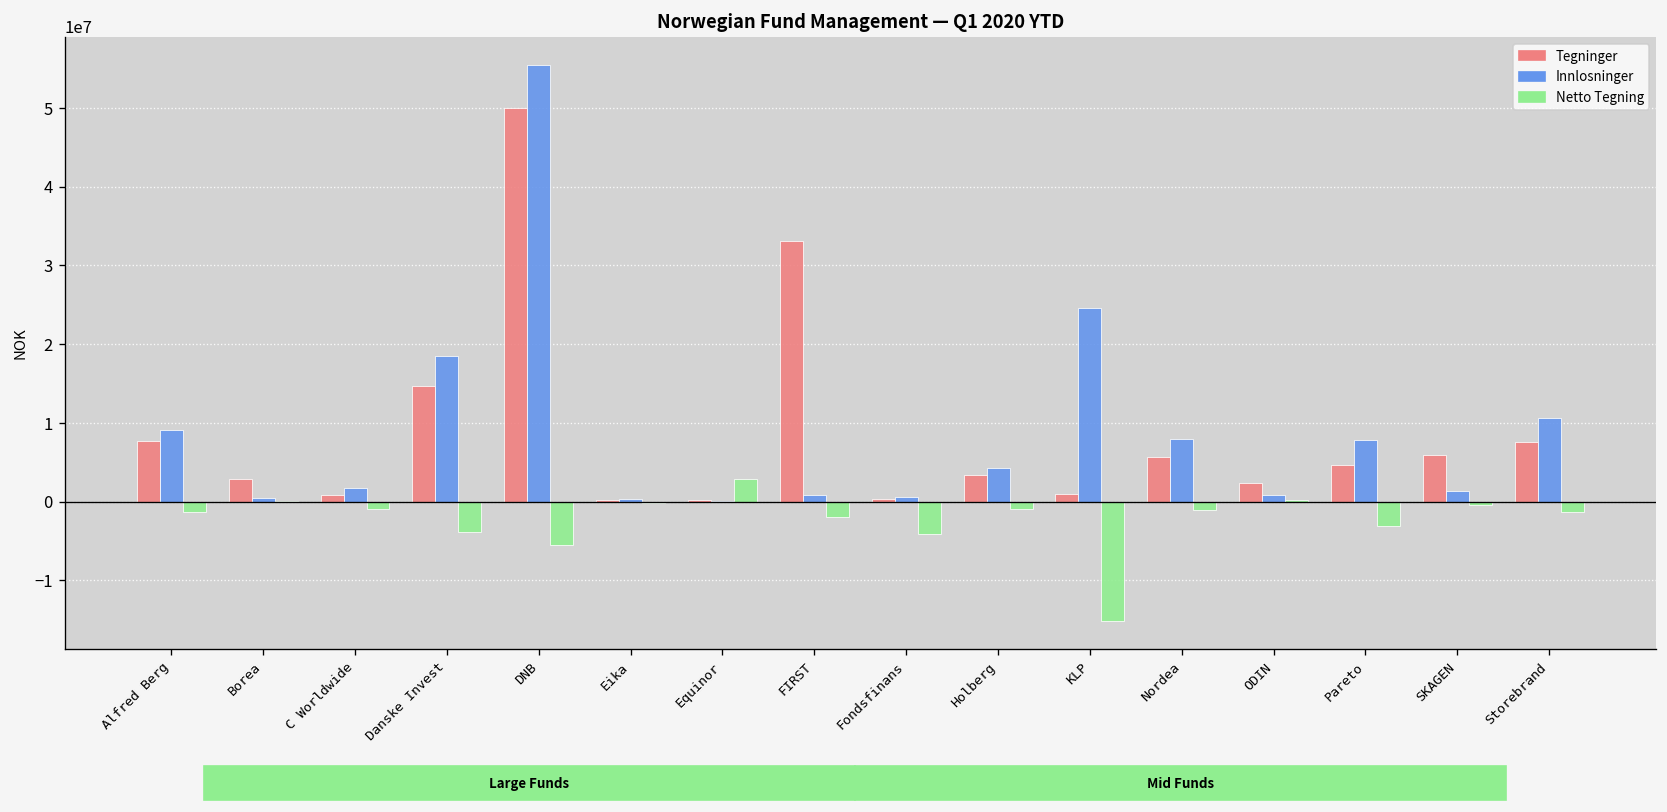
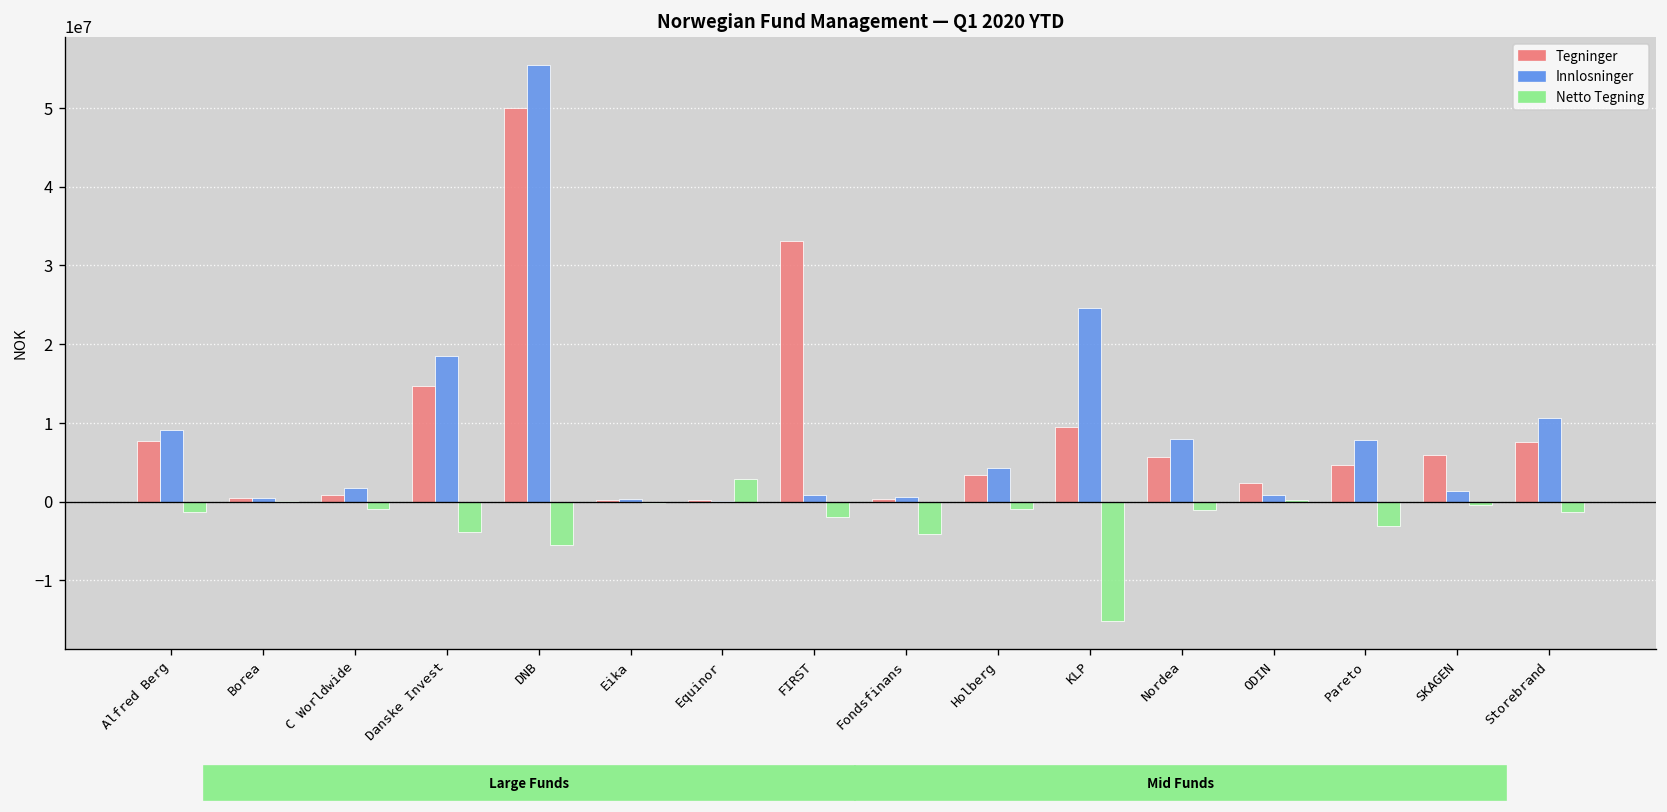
  {
    "Tegninger": {
      "Alfred Berg": 8000000,
-     "Borea": 3000000,
+     "Borea": 1000000,
      "C Worldwide": 1000000,
      "Danske Invest": 15000000,
      "DNB": 50000000,
      "FIRST": 33000000,
      "Holberg": 3000000,
-     "KLP": 1000000,
+     "KLP": 9000000,
      "Nordea": 6000000,
      "ODIN": 2000000,
      "Pareto": 5000000,
      "SKAGEN": 6000000,
      "Storebrand": 8000000
    },
    "Innlosninger": {
      "Alfred Berg": 9000000,
      "Borea": 0,
      "C Worldwide": 2000000,
      "Danske Invest": 18000000,
      "DNB": 55000000,
      "FIRST": 1000000,
      "Fondsfinans": 1000000,
      "Holberg": 4000000,
      "KLP": 25000000,
      "Nordea": 8000000,
      "ODIN": 1000000,
      "Pareto": 8000000,
      "SKAGEN": 1000000,
      "Storebrand": 11000000
    },
    "Netto Tegning": {
      "Alfred Berg": -1000000,
      "C Worldwide": -1000000,
      "Danske Invest": -4000000,
      "DNB": -6000000,
      "Equinor": 3000000,
      "FIRST": -2000000,
      "Fondsfinans": -4000000,
      "Holberg": -1000000,
      "KLP": -15000000,
      "Nordea": -1000000,
      "Pareto": -3000000,
      "SKAGEN": 0,
      "Storebrand": -1000000
    }
  }
